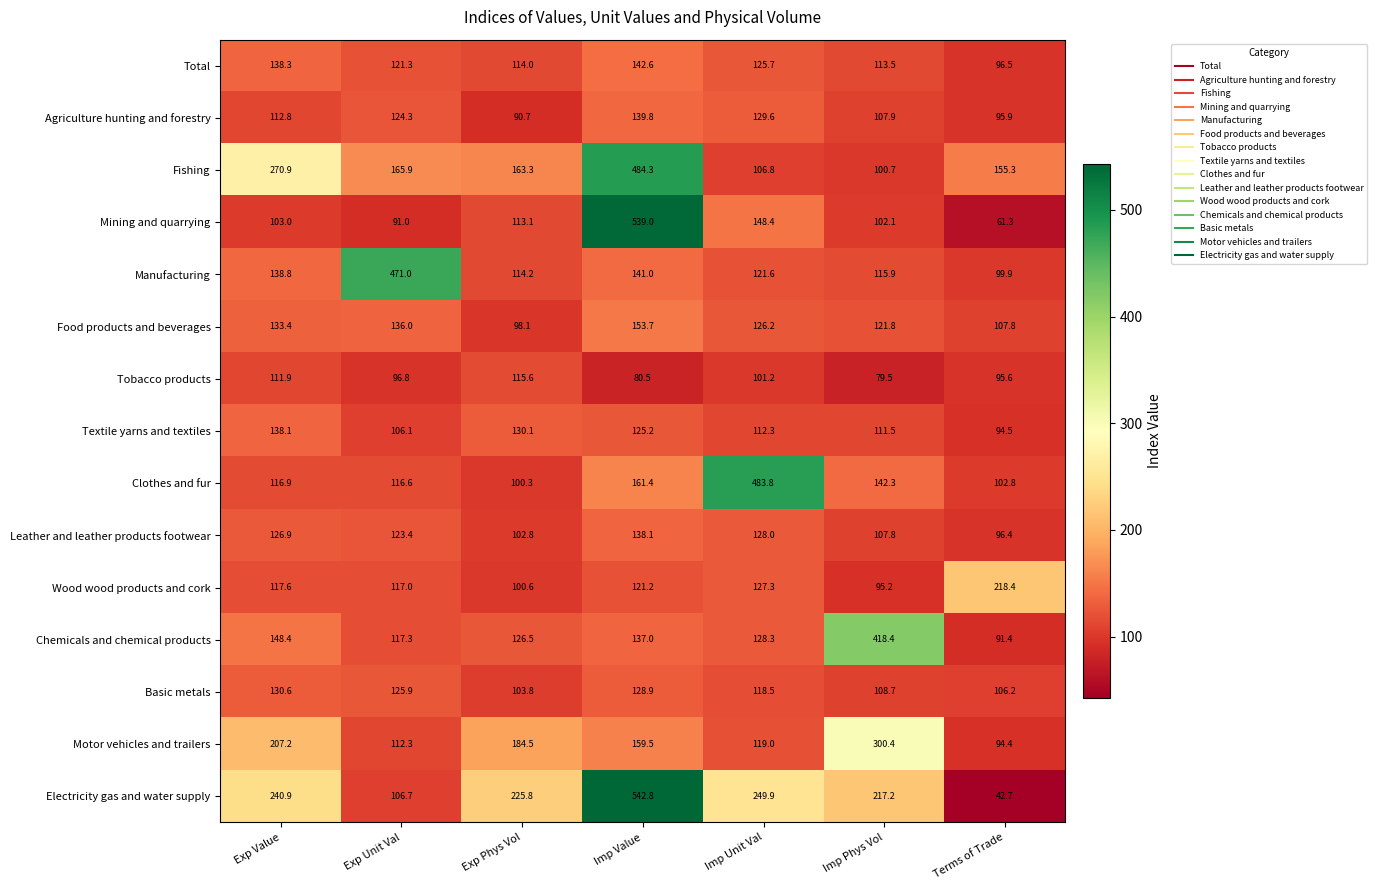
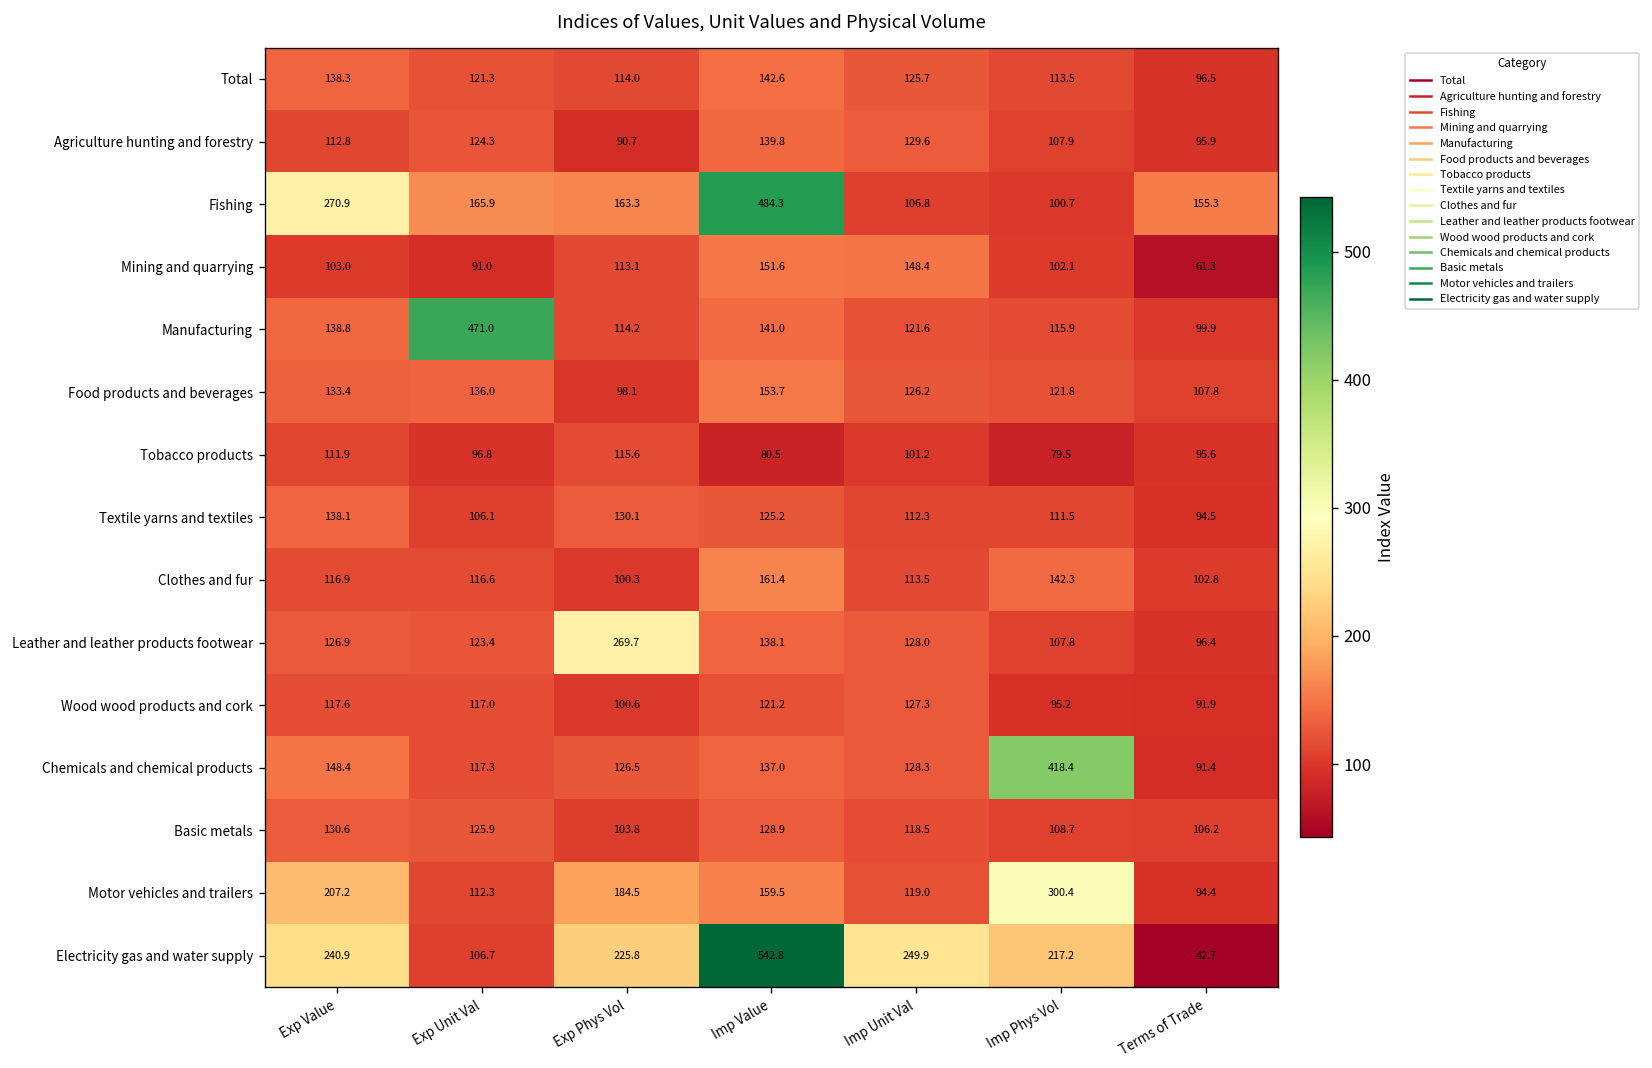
  {
    "Total": {
      "Exp Value": 138.3,
      "Exp Unit Val": 121.3,
      "Exp Phys Vol": 114.0,
      "Imp Value": 142.6,
      "Imp Unit Val": 125.7,
      "Imp Phys Vol": 113.5,
      "Terms of Trade": 96.5
    },
    "Agriculture hunting and forestry": {
      "Exp Value": 112.8,
      "Exp Unit Val": 124.3,
      "Exp Phys Vol": 90.7,
      "Imp Value": 139.8,
      "Imp Unit Val": 129.6,
      "Imp Phys Vol": 107.9,
      "Terms of Trade": 95.9
    },
    "Fishing": {
      "Exp Value": 270.9,
      "Exp Unit Val": 165.9,
      "Exp Phys Vol": 163.3,
      "Imp Value": 484.3,
      "Imp Unit Val": 106.8,
      "Imp Phys Vol": 100.7,
      "Terms of Trade": 155.3
    },
    "Mining and quarrying": {
      "Exp Value": 103.0,
      "Exp Unit Val": 91.0,
      "Exp Phys Vol": 113.1,
-     "Imp Value": 539.0,
+     "Imp Value": 151.6,
      "Imp Unit Val": 148.4,
      "Imp Phys Vol": 102.1,
      "Terms of Trade": 61.3
    },
    "Manufacturing": {
      "Exp Value": 138.8,
      "Exp Unit Val": 471.0,
      "Exp Phys Vol": 114.2,
      "Imp Value": 141.0,
      "Imp Unit Val": 121.6,
      "Imp Phys Vol": 115.9,
      "Terms of Trade": 99.9
    },
    "Food products and beverages": {
      "Exp Value": 133.4,
      "Exp Unit Val": 136.0,
      "Exp Phys Vol": 98.1,
      "Imp Value": 153.7,
      "Imp Unit Val": 126.2,
      "Imp Phys Vol": 121.8,
      "Terms of Trade": 107.8
    },
    "Tobacco products": {
      "Exp Value": 111.9,
      "Exp Unit Val": 96.8,
      "Exp Phys Vol": 115.6,
      "Imp Value": 80.5,
      "Imp Unit Val": 101.2,
      "Imp Phys Vol": 79.5,
      "Terms of Trade": 95.6
    },
    "Textile yarns and textiles": {
      "Exp Value": 138.1,
      "Exp Unit Val": 106.1,
      "Exp Phys Vol": 130.1,
      "Imp Value": 125.2,
      "Imp Unit Val": 112.3,
      "Imp Phys Vol": 111.5,
      "Terms of Trade": 94.5
    },
    "Clothes and fur": {
      "Exp Value": 116.9,
      "Exp Unit Val": 116.6,
      "Exp Phys Vol": 100.3,
      "Imp Value": 161.4,
-     "Imp Unit Val": 483.8,
+     "Imp Unit Val": 113.5,
      "Imp Phys Vol": 142.3,
      "Terms of Trade": 102.8
    },
    "Leather and leather products footwear": {
      "Exp Value": 126.9,
      "Exp Unit Val": 123.4,
-     "Exp Phys Vol": 102.8,
+     "Exp Phys Vol": 269.7,
      "Imp Value": 138.1,
      "Imp Unit Val": 128.0,
      "Imp Phys Vol": 107.8,
      "Terms of Trade": 96.4
    },
    "Wood wood products and cork": {
      "Exp Value": 117.6,
      "Exp Unit Val": 117.0,
      "Exp Phys Vol": 100.6,
      "Imp Value": 121.2,
      "Imp Unit Val": 127.3,
      "Imp Phys Vol": 95.2,
-     "Terms of Trade": 218.4
+     "Terms of Trade": 91.9
    },
    "Chemicals and chemical products": {
      "Exp Value": 148.4,
      "Exp Unit Val": 117.3,
      "Exp Phys Vol": 126.5,
      "Imp Value": 137.0,
      "Imp Unit Val": 128.3,
      "Imp Phys Vol": 418.4,
      "Terms of Trade": 91.4
    },
    "Basic metals": {
      "Exp Value": 130.6,
      "Exp Unit Val": 125.9,
      "Exp Phys Vol": 103.8,
      "Imp Value": 128.9,
      "Imp Unit Val": 118.5,
      "Imp Phys Vol": 108.7,
      "Terms of Trade": 106.2
    },
    "Motor vehicles and trailers": {
      "Exp Value": 207.2,
      "Exp Unit Val": 112.3,
      "Exp Phys Vol": 184.5,
      "Imp Value": 159.5,
      "Imp Unit Val": 119.0,
      "Imp Phys Vol": 300.4,
      "Terms of Trade": 94.4
    },
    "Electricity gas and water supply": {
      "Exp Value": 240.9,
      "Exp Unit Val": 106.7,
      "Exp Phys Vol": 225.8,
      "Imp Value": 542.8,
      "Imp Unit Val": 249.9,
      "Imp Phys Vol": 217.2,
      "Terms of Trade": 42.7
    }
  }
